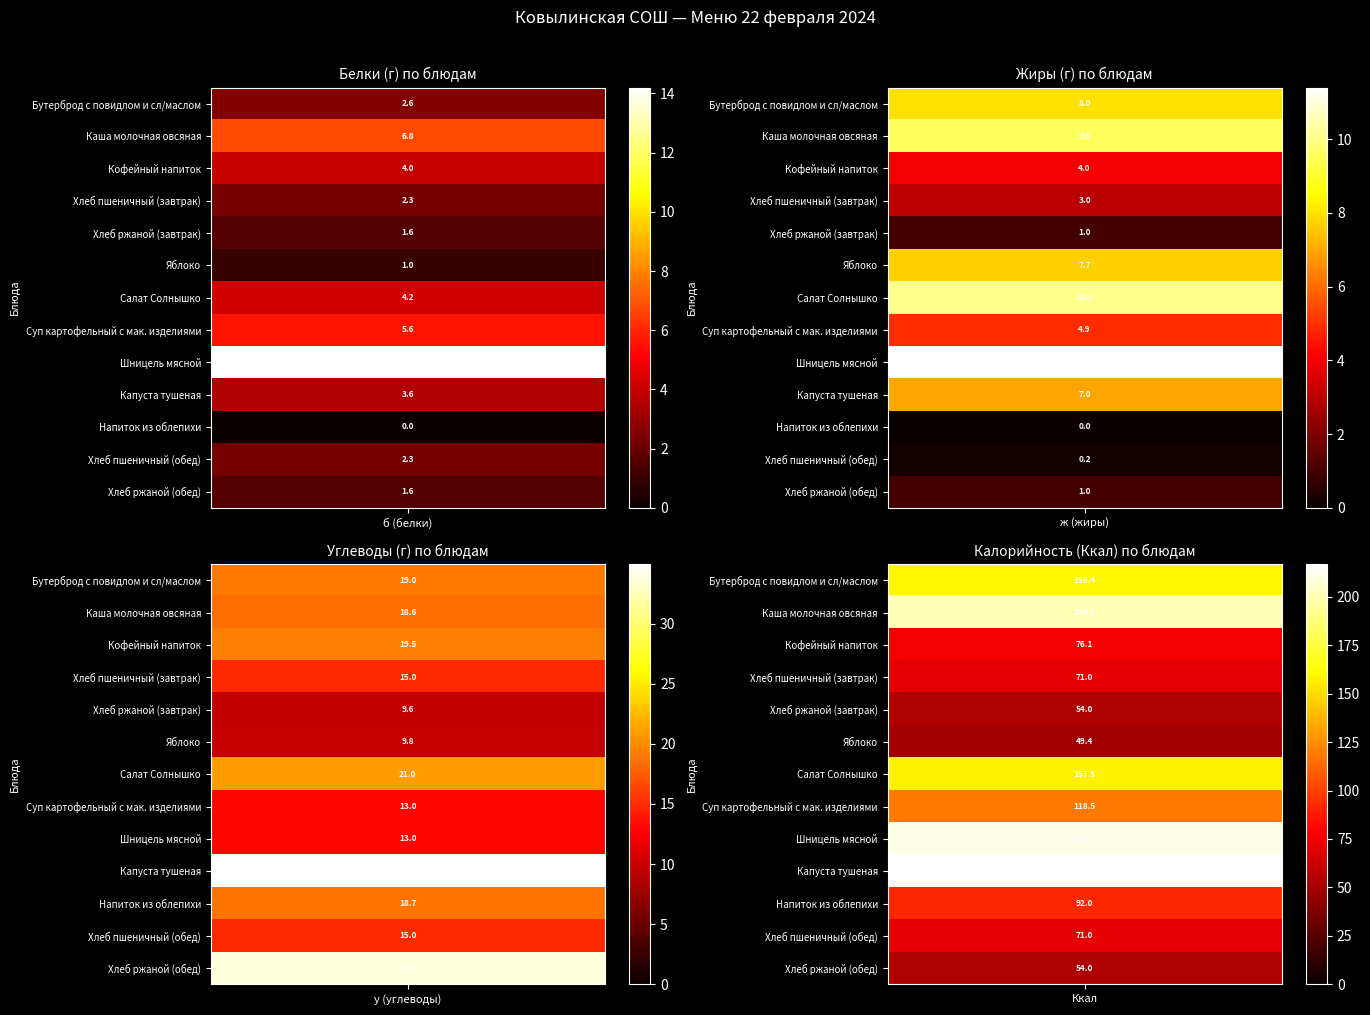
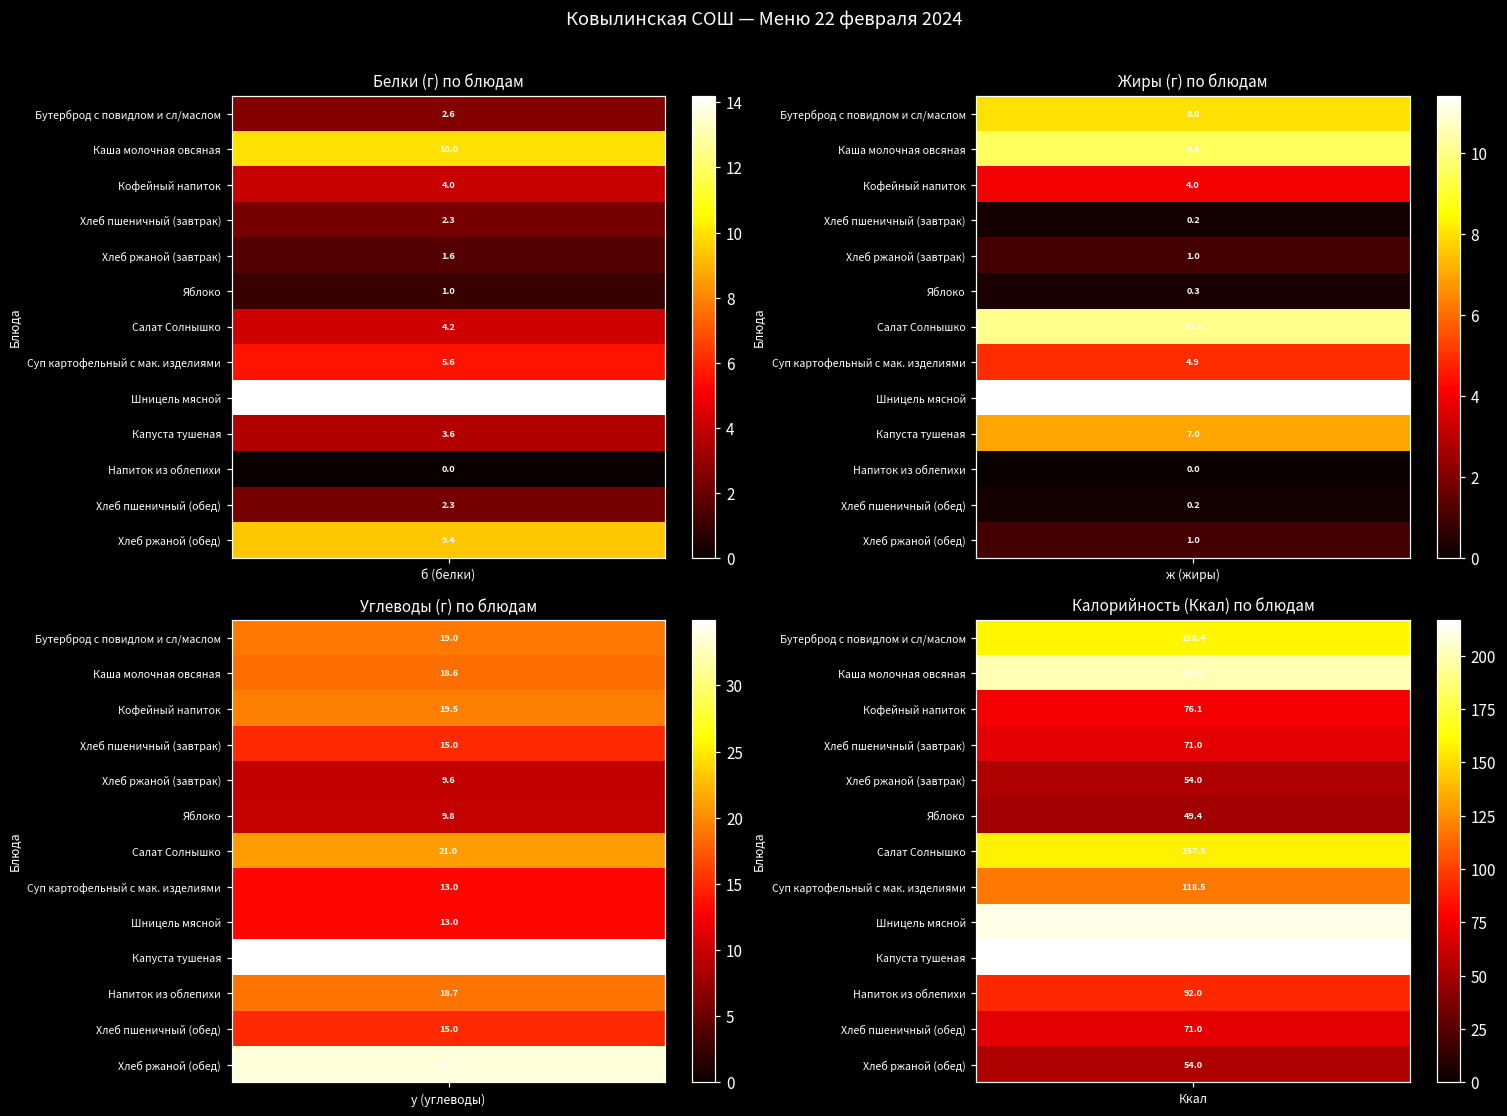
  {
    "Белки (г) по блюдам": {
      "Бутерброд с повидлом и сл/маслом": {
        "б (белки)": 2.6
      },
      "Каша молочная овсяная": {
-       "б (белки)": 6.8
+       "б (белки)": 10.0
      },
      "Кофейный напиток": {
        "б (белки)": 4.0
      },
      "Хлеб пшеничный (завтрак)": {
        "б (белки)": 2.3
      },
      "Хлеб ржаной (завтрак)": {
        "б (белки)": 1.6
      },
      "Яблоко": {
        "б (белки)": 1.0
      },
      "Салат Солнышко": {
        "б (белки)": 4.2
      },
      "Суп картофельный с мак. изделиями": {
        "б (белки)": 5.6
      },
      "Капуста тушеная": {
        "б (белки)": 3.6
      },
      "Напиток из облепихи": {
        "б (белки)": 0.0
      },
      "Хлеб пшеничный (обед)": {
        "б (белки)": 2.3
      },
      "Хлеб ржаной (обед)": {
-       "б (белки)": 1.6
+       "б (белки)": 9.4
      }
    },
    "Жиры (г) по блюдам": {
      "Бутерброд с повидлом и сл/маслом": {
        "ж (жиры)": 8.0
      },
      "Каша молочная овсяная": {
        "ж (жиры)": 9.6
      },
      "Кофейный напиток": {
        "ж (жиры)": 4.0
      },
      "Хлеб пшеничный (завтрак)": {
-       "ж (жиры)": 3.0
+       "ж (жиры)": 0.2
      },
      "Хлеб ржаной (завтрак)": {
        "ж (жиры)": 1.0
      },
      "Яблоко": {
-       "ж (жиры)": 7.7
+       "ж (жиры)": 0.3
      },
      "Салат Солнышко": {
        "ж (жиры)": 10.1
      },
      "Суп картофельный с мак. изделиями": {
        "ж (жиры)": 4.9
      },
      "Капуста тушеная": {
        "ж (жиры)": 7.0
      },
      "Напиток из облепихи": {
        "ж (жиры)": 0.0
      },
      "Хлеб пшеничный (обед)": {
        "ж (жиры)": 0.2
      },
      "Хлеб ржаной (обед)": {
        "ж (жиры)": 1.0
      }
    },
    "Углеводы (г) по блюдам": {
      "Бутерброд с повидлом и сл/маслом": {
        "у (углеводы)": 19.0
      },
      "Каша молочная овсяная": {
        "у (углеводы)": 18.6
      },
      "Кофейный напиток": {
        "у (углеводы)": 19.5
      },
      "Хлеб пшеничный (завтрак)": {
        "у (углеводы)": 15.0
      },
      "Хлеб ржаной (завтрак)": {
        "у (углеводы)": 9.6
      },
      "Яблоко": {
        "у (углеводы)": 9.8
      },
      "Салат Солнышко": {
        "у (углеводы)": 21.0
      },
      "Суп картофельный с мак. изделиями": {
        "у (углеводы)": 13.0
      },
      "Шницель мясной": {
        "у (углеводы)": 13.0
      },
      "Напиток из облепихи": {
        "у (углеводы)": 18.7
      },
      "Хлеб пшеничный (обед)": {
        "у (углеводы)": 15.0
      }
    },
    "Калорийность (Ккал) по блюдам": {
      "Бутерброд с повидлом и сл/маслом": {
        "Ккал": 158.4
      },
      "Каша молочная овсяная": {
        "Ккал": 200.2
      },
      "Кофейный напиток": {
        "Ккал": 76.1
      },
      "Хлеб пшеничный (завтрак)": {
        "Ккал": 71.0
      },
      "Хлеб ржаной (завтрак)": {
        "Ккал": 54.0
      },
      "Яблоко": {
        "Ккал": 49.4
      },
      "Салат Солнышко": {
        "Ккал": 157.5
      },
      "Суп картофельный с мак. изделиями": {
        "Ккал": 118.5
      },
      "Напиток из облепихи": {
        "Ккал": 92.0
      },
      "Хлеб пшеничный (обед)": {
        "Ккал": 71.0
      },
      "Хлеб ржаной (обед)": {
        "Ккал": 54.0
      }
    }
  }
